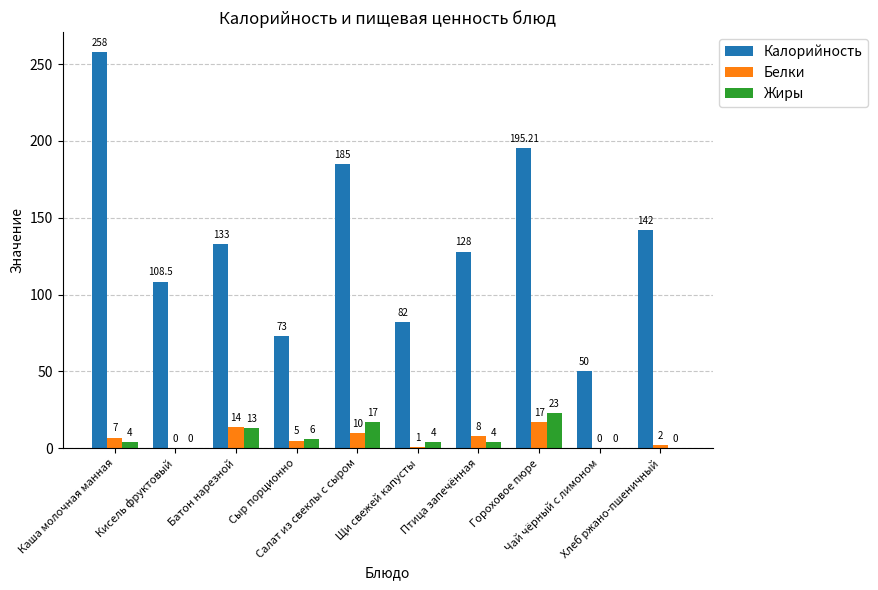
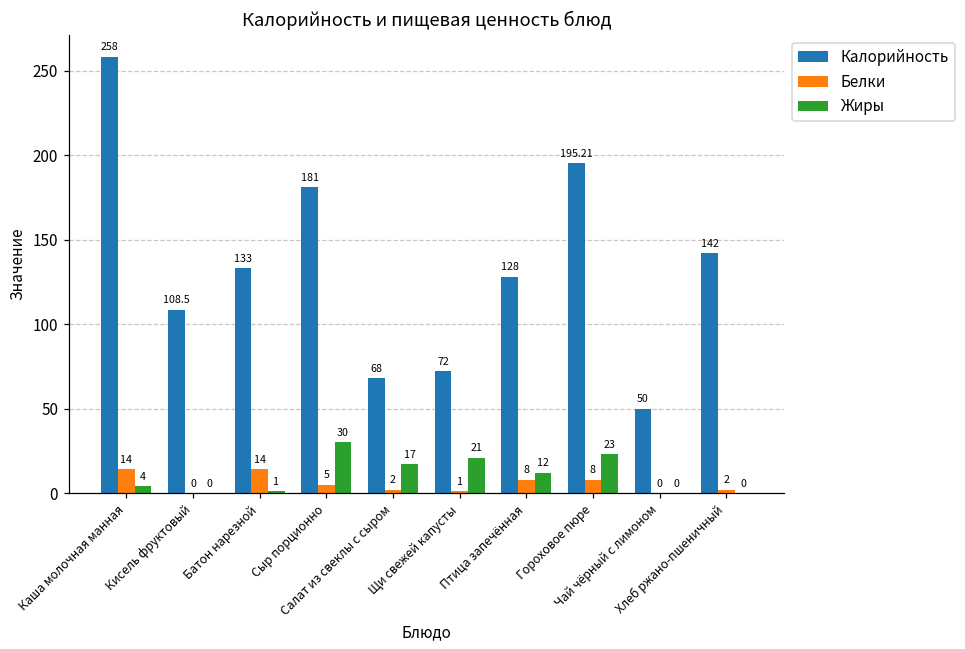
  {
    "Калорийность": {
      "Каша молочная манная": 258,
      "Кисель фруктовый": 108.5,
      "Батон нарезной": 133,
-     "Сыр порционно": 73,
-     "Салат из свеклы с сыром": 185,
-     "Щи свежей капусты": 82,
+     "Сыр порционно": 181,
+     "Салат из свеклы с сыром": 68,
+     "Щи свежей капусты": 72,
      "Птица запечённая": 128,
      "Гороховое пюре": 195.21,
      "Чай чёрный с лимоном": 50,
      "Хлеб ржано-пшеничный": 142
    },
    "Белки": {
-     "Каша молочная манная": 7,
+     "Каша молочная манная": 14,
      "Кисель фруктовый": 0,
      "Батон нарезной": 14,
      "Сыр порционно": 5,
-     "Салат из свеклы с сыром": 10,
+     "Салат из свеклы с сыром": 2,
      "Щи свежей капусты": 1,
      "Птица запечённая": 8,
-     "Гороховое пюре": 17,
+     "Гороховое пюре": 8,
      "Чай чёрный с лимоном": 0,
      "Хлеб ржано-пшеничный": 2
    },
    "Жиры": {
      "Каша молочная манная": 4,
      "Кисель фруктовый": 0,
-     "Батон нарезной": 13,
-     "Сыр порционно": 6,
+     "Батон нарезной": 1,
+     "Сыр порционно": 30,
      "Салат из свеклы с сыром": 17,
-     "Щи свежей капусты": 4,
-     "Птица запечённая": 4,
+     "Щи свежей капусты": 21,
+     "Птица запечённая": 12,
      "Гороховое пюре": 23,
      "Чай чёрный с лимоном": 0,
      "Хлеб ржано-пшеничный": 0
    }
  }
